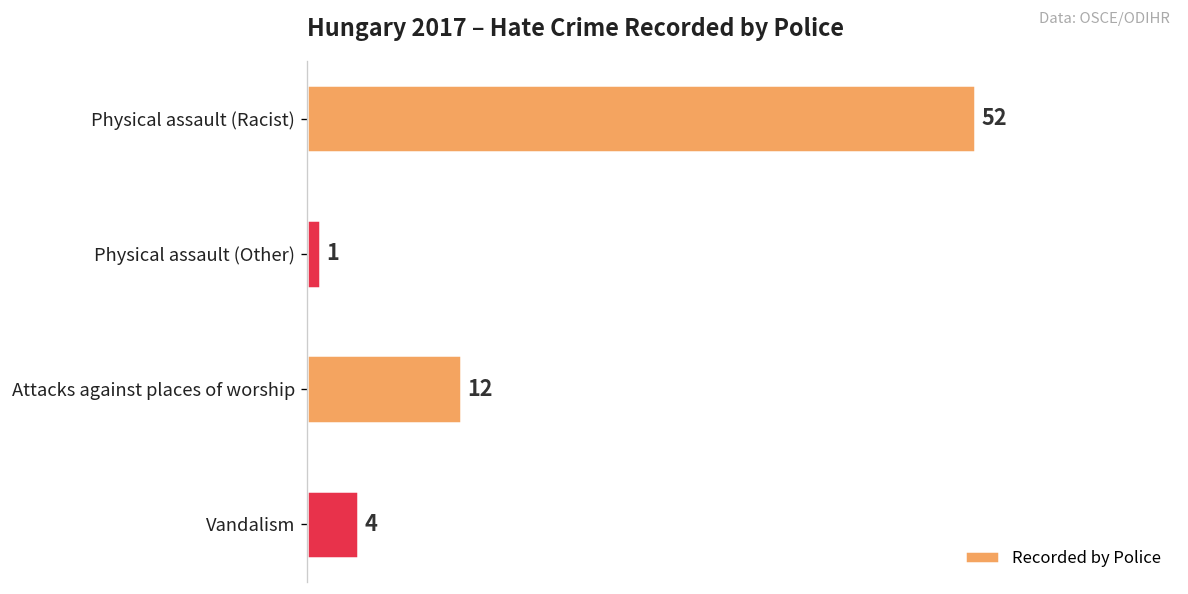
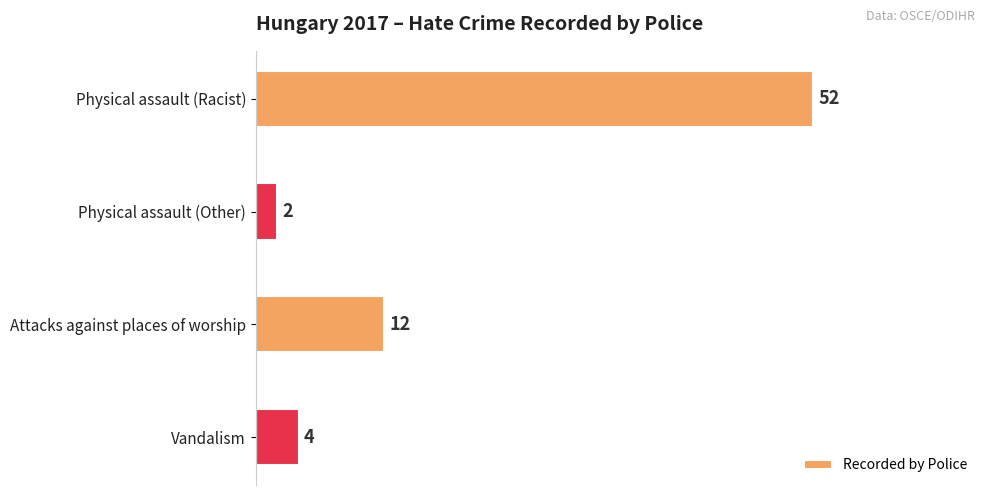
  {
    "Physical assault (Racist)": 52,
-   "Physical assault (Other)": 1,
+   "Physical assault (Other)": 2,
    "Attacks against places of worship": 12,
    "Vandalism": 4
  }
